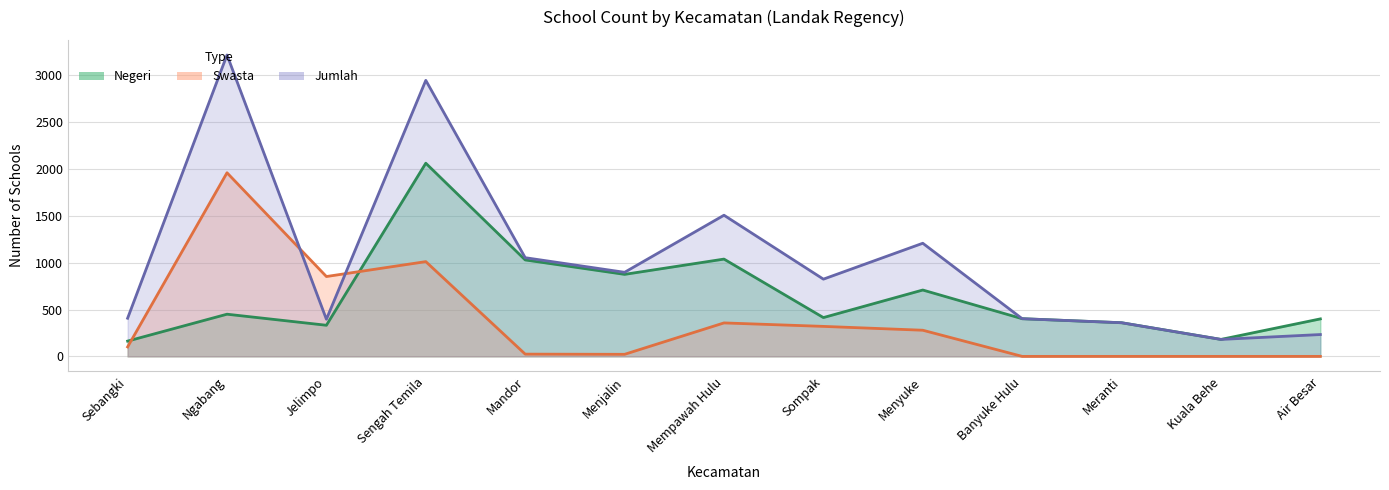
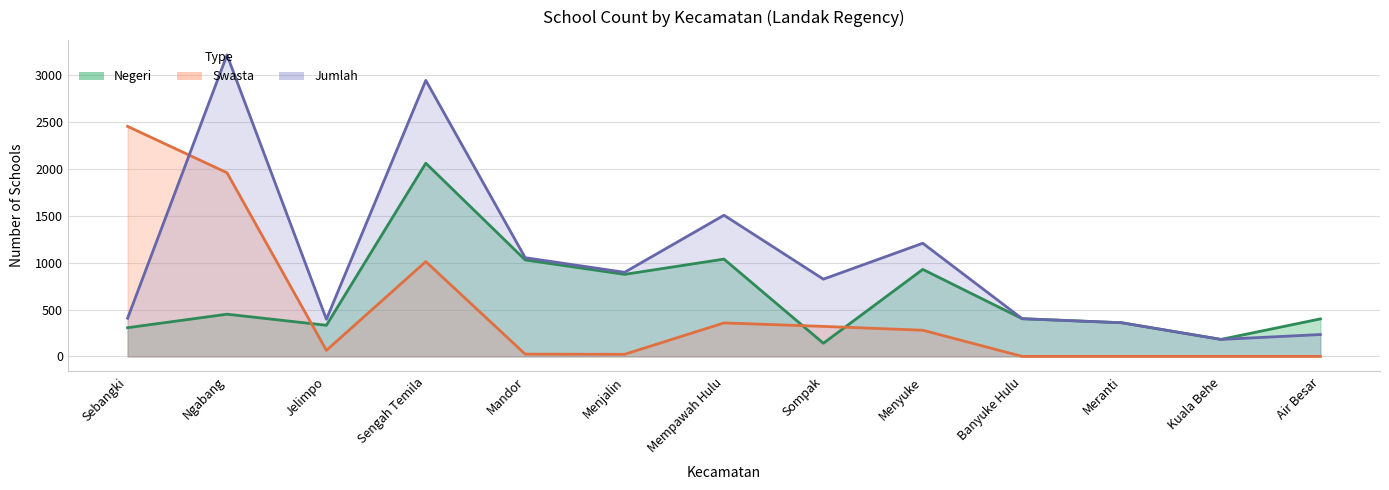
  {
    "Negeri": {
-     "Sebangki": 200,
+     "Sebangki": 300,
      "Ngabang": 500,
      "Jelimpo": 300,
      "Sengah Temila": 2100,
      "Mempawah Hulu": 1000,
-     "Sompak": 400,
-     "Menyuke": 700,
+     "Sompak": 100,
+     "Menyuke": 900,
      "Air Besar": 400
    },
    "Swasta": {
-     "Sebangki": 100,
+     "Sebangki": 2500,
      "Ngabang": 2000,
-     "Jelimpo": 900,
+     "Jelimpo": 100,
      "Sengah Temila": 1000,
      "Mandor": 0,
      "Menjalin": 0,
      "Mempawah Hulu": 400,
      "Sompak": 300,
      "Menyuke": 300,
      "Banyuke Hulu": 0,
      "Meranti": 0,
      "Kuala Behe": 0,
      "Air Besar": 0
    },
    "Jumlah": {
      "Sebangki": 400,
      "Ngabang": 3200,
      "Jelimpo": 400,
      "Sengah Temila": 2900,
      "Mempawah Hulu": 1500,
      "Sompak": 800,
      "Menyuke": 1200,
      "Air Besar": 200
    }
  }
